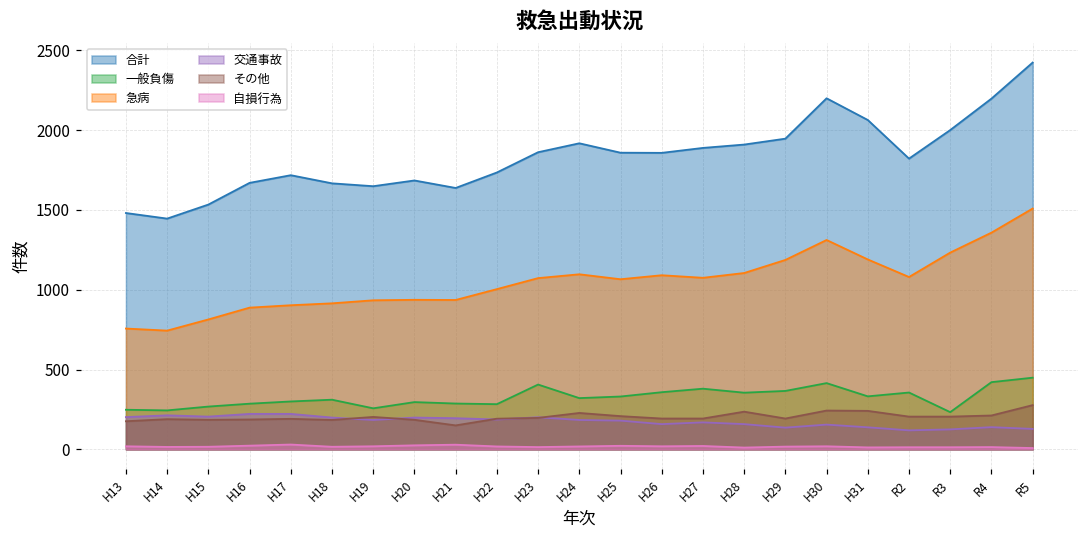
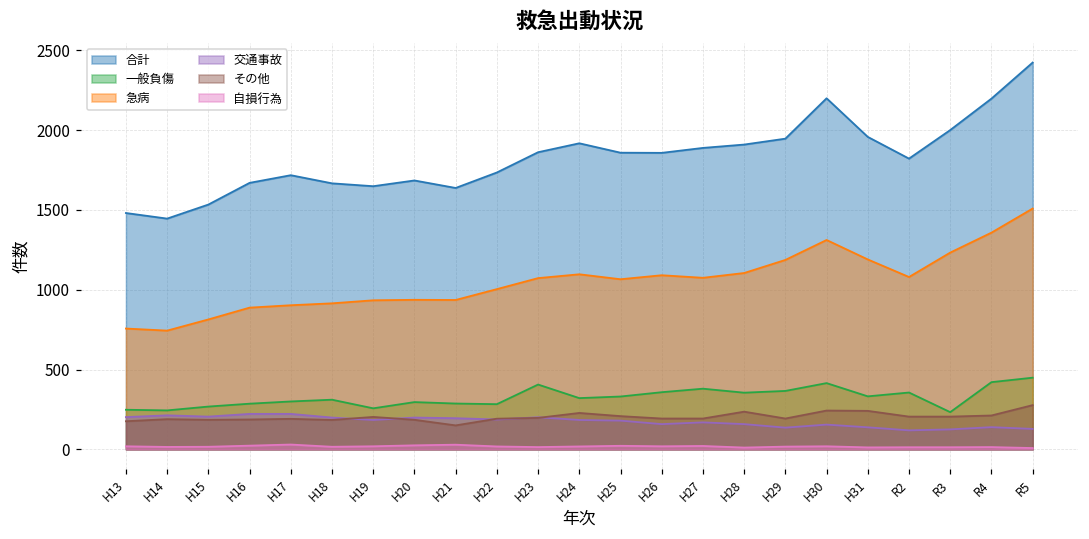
  {
    "合計": {
      "H13": 1480,
      "H14": 1450,
      "H15": 1530,
      "H16": 1670,
      "H17": 1720,
      "H18": 1670,
      "H19": 1650,
      "H20": 1690,
      "H21": 1640,
      "H22": 1740,
      "H23": 1860,
      "H24": 1920,
      "H25": 1860,
      "H26": 1860,
      "H27": 1890,
      "H28": 1910,
      "H29": 1950,
      "H30": 2200,
-     "H31": 2060,
+     "H31": 1960,
      "R2": 1820,
      "R3": 2000,
      "R4": 2200,
      "R5": 2420
    },
    "一般負傷": {
      "H13": 250,
      "H14": 240,
      "H15": 270,
      "H16": 290,
      "H17": 300,
      "H18": 310,
      "H19": 260,
      "H20": 300,
      "H21": 290,
      "H22": 280,
      "H23": 410,
      "H24": 320,
      "H25": 330,
      "H26": 360,
      "H27": 380,
      "H28": 360,
      "H29": 370,
      "H30": 420,
      "H31": 330,
      "R2": 360,
      "R3": 230,
      "R4": 420,
      "R5": 450
    },
    "急病": {
      "H13": 760,
      "H14": 740,
      "H15": 810,
      "H16": 890,
      "H17": 900,
      "H18": 920,
      "H19": 930,
      "H20": 940,
      "H21": 940,
      "H22": 1000,
      "H23": 1070,
      "H24": 1100,
      "H25": 1070,
      "H26": 1090,
      "H27": 1080,
      "H28": 1110,
      "H29": 1190,
      "H30": 1310,
      "H31": 1190,
      "R2": 1080,
      "R3": 1230,
      "R4": 1360,
      "R5": 1510
    },
    "その他": {
      "H13": 180,
      "H14": 190,
      "H15": 190,
      "H16": 190,
      "H17": 190,
      "H19": 200,
      "H21": 150,
      "H24": 230,
      "H25": 210,
      "H26": 190,
      "H27": 190,
      "H28": 240,
      "H29": 190,
      "H30": 240,
      "H31": 240,
      "R2": 210,
      "R3": 210,
      "R4": 210,
      "R5": 280
    }
  }
